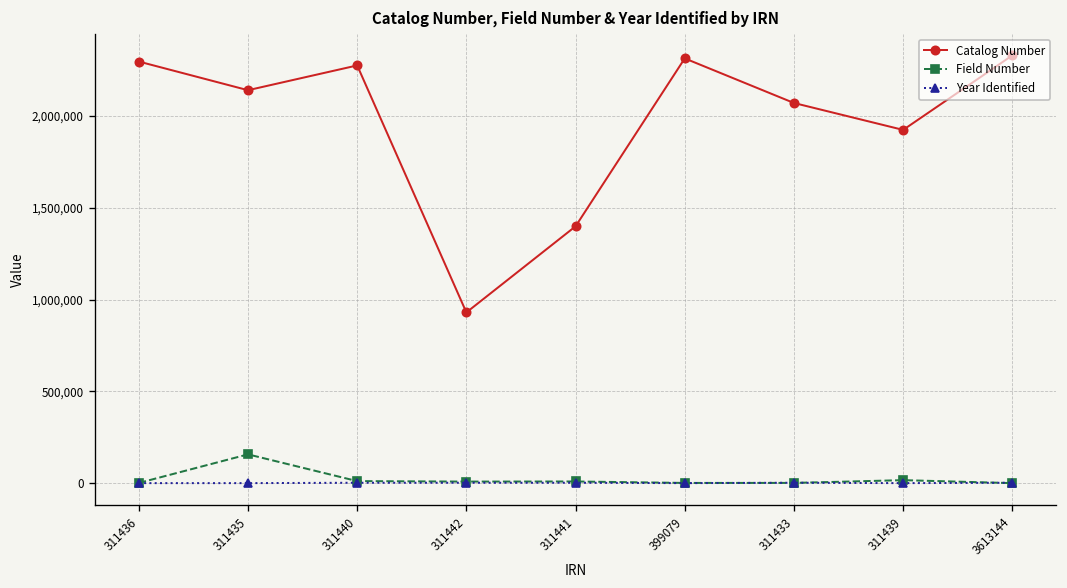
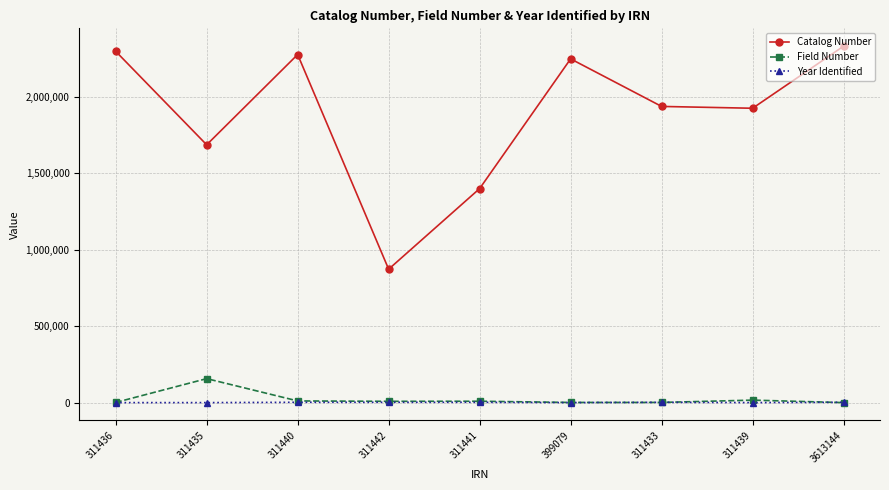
  {
    "Catalog Number": {
      "311436": "2,300,000",
-     "311435": "2,140,000",
+     "311435": "1,690,000",
      "311440": "2,280,000",
-     "311442": "930,000",
+     "311442": "870,000",
      "311441": "1,400,000",
-     "399079": "2,310,000",
-     "311433": "2,070,000",
+     "399079": "2,250,000",
+     "311433": "1,940,000",
      "311439": "1,920,000"
    },
    "Field Number": {
      "311435": "160,000"
    },
    "Year Identified": {
      "311435": "0"
    }
  }
